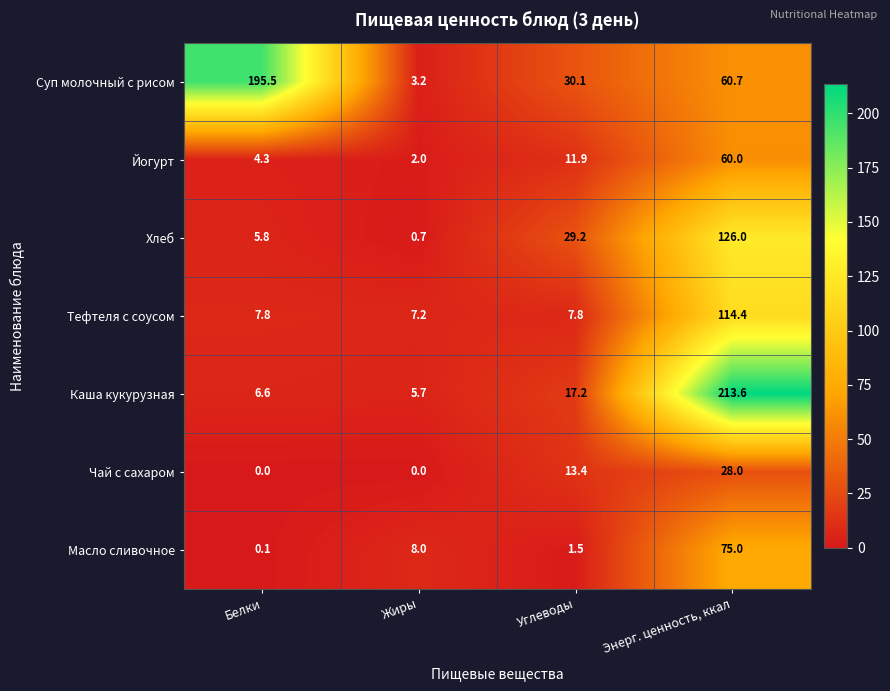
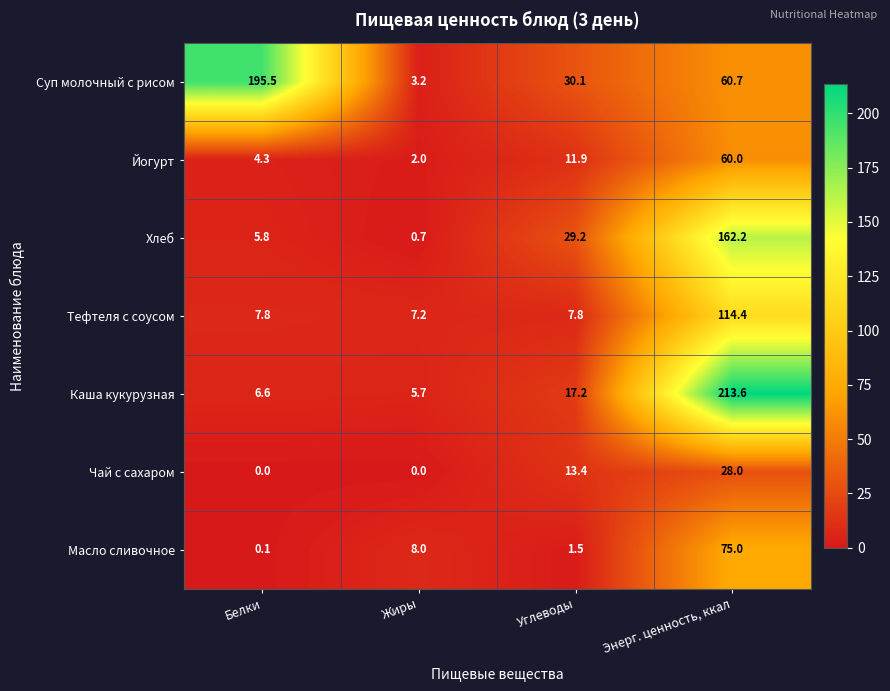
  {
    "Суп молочный с рисом": {
      "Белки": 195.5,
      "Жиры": 3.2,
      "Углеводы": 30.1,
      "Энерг. ценность, ккал": 60.7
    },
    "Йогурт": {
      "Белки": 4.3,
      "Жиры": 2.0,
      "Углеводы": 11.9,
      "Энерг. ценность, ккал": 60.0
    },
    "Хлеб": {
      "Белки": 5.8,
      "Жиры": 0.7,
      "Углеводы": 29.2,
-     "Энерг. ценность, ккал": 126.0
+     "Энерг. ценность, ккал": 162.2
    },
    "Тефтеля с соусом": {
      "Белки": 7.8,
      "Жиры": 7.2,
      "Углеводы": 7.8,
      "Энерг. ценность, ккал": 114.4
    },
    "Каша кукурузная": {
      "Белки": 6.6,
      "Жиры": 5.7,
      "Углеводы": 17.2,
      "Энерг. ценность, ккал": 213.6
    },
    "Чай с сахаром": {
      "Белки": 0.0,
      "Жиры": 0.0,
      "Углеводы": 13.4,
      "Энерг. ценность, ккал": 28.0
    },
    "Масло сливочное": {
      "Белки": 0.1,
      "Жиры": 8.0,
      "Углеводы": 1.5,
      "Энерг. ценность, ккал": 75.0
    }
  }
